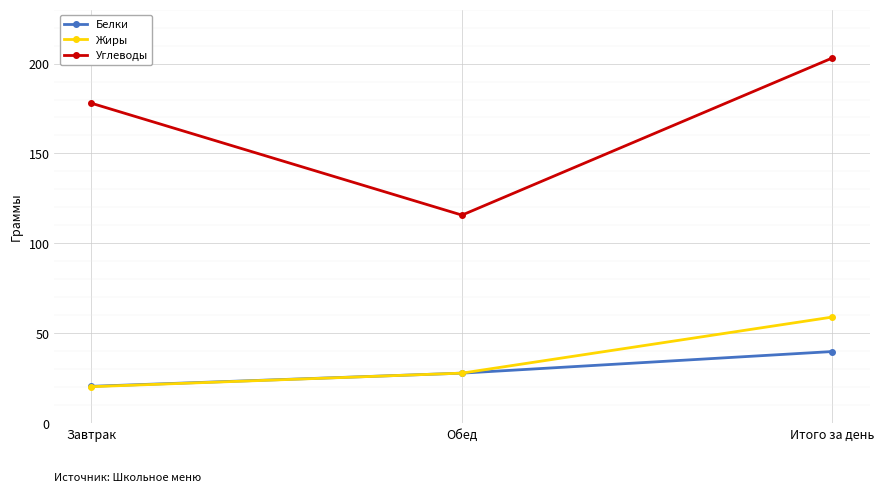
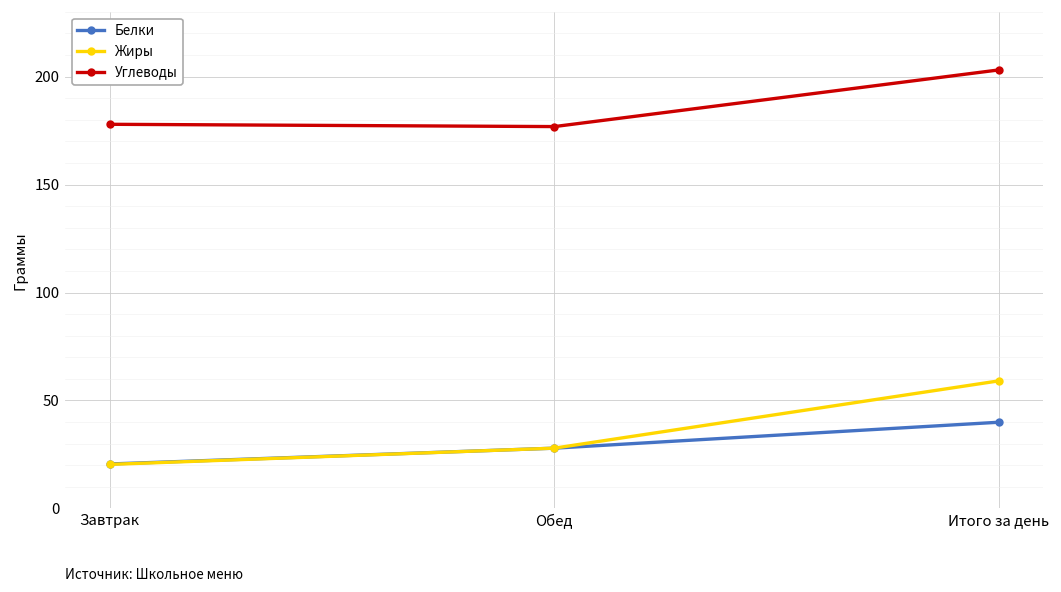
  {
    "Белки": {
      "Итого за день": 40
    },
    "Жиры": {
      "Итого за день": 59
    },
    "Углеводы": {
      "Завтрак": 178,
-     "Обед": 116,
+     "Обед": 177,
      "Итого за день": 203
    }
  }
